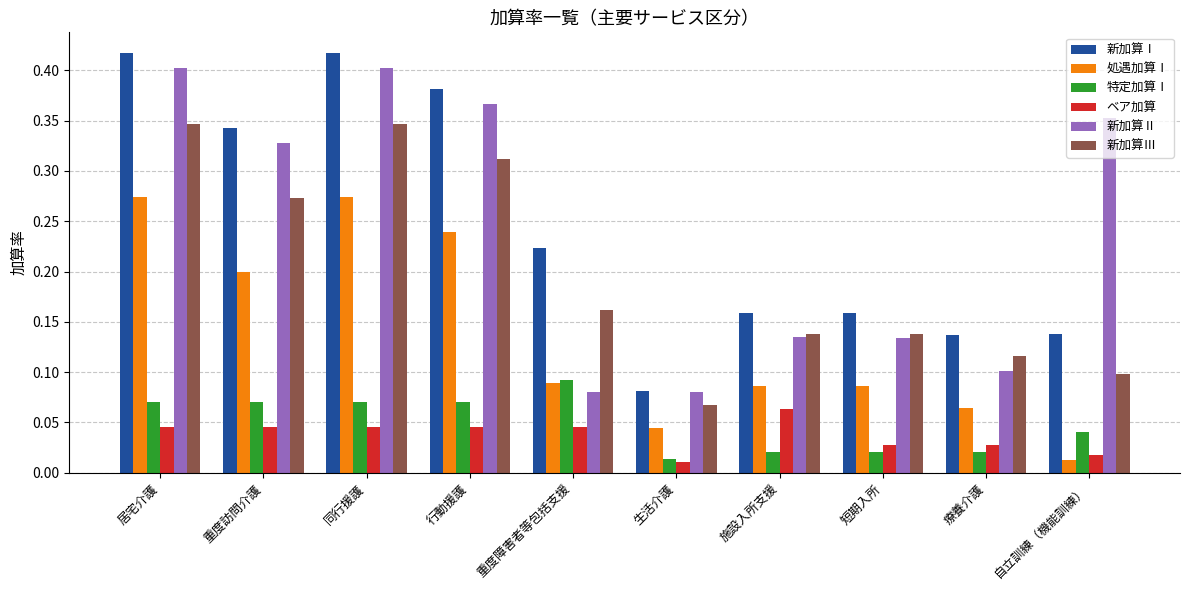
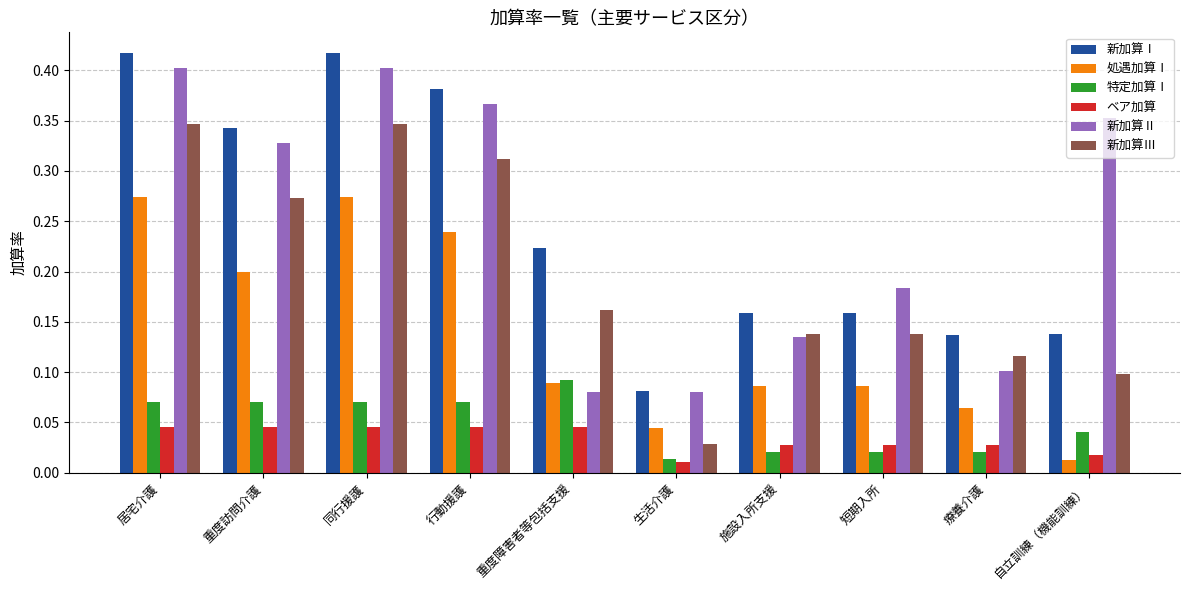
  {
    "新加算Ⅰ": {
      "居宅介護": 0.417,
      "重度訪問介護": 0.343,
      "同行援護": 0.417,
      "行動援護": 0.382,
      "重度障害者等包括支援": 0.223,
      "生活介護": 0.081,
      "施設入所支援": 0.159,
      "短期入所": 0.159,
      "療養介護": 0.137,
      "自立訓練（機能訓練）": 0.138
    },
    "処遇加算Ⅰ": {
      "居宅介護": 0.274,
      "重度訪問介護": 0.200,
      "同行援護": 0.274,
      "行動援護": 0.239,
      "重度障害者等包括支援": 0.089,
      "生活介護": 0.044,
      "施設入所支援": 0.086,
      "短期入所": 0.086,
      "療養介護": 0.064,
      "自立訓練（機能訓練）": 0.013
    },
    "特定加算Ⅰ": {
      "居宅介護": 0.070,
      "重度訪問介護": 0.070,
      "同行援護": 0.070,
      "行動援護": 0.070,
      "重度障害者等包括支援": 0.092,
      "生活介護": 0.014,
      "施設入所支援": 0.021,
      "短期入所": 0.021,
      "療養介護": 0.021,
      "自立訓練（機能訓練）": 0.040
    },
    "ベア加算": {
      "居宅介護": 0.045,
      "重度訪問介護": 0.045,
      "同行援護": 0.045,
      "行動援護": 0.045,
      "重度障害者等包括支援": 0.045,
      "生活介護": 0.011,
-     "施設入所支援": 0.063,
+     "施設入所支援": 0.028,
      "短期入所": 0.028,
      "療養介護": 0.028,
      "自立訓練（機能訓練）": 0.018
    },
    "新加算Ⅱ": {
      "居宅介護": 0.402,
      "重度訪問介護": 0.328,
      "同行援護": 0.402,
      "行動援護": 0.367,
      "重度障害者等包括支援": 0.080,
      "生活介護": 0.080,
      "施設入所支援": 0.135,
-     "短期入所": 0.134,
+     "短期入所": 0.184,
      "療養介護": 0.101
    },
    "新加算Ⅲ": {
      "居宅介護": 0.347,
      "重度訪問介護": 0.273,
      "同行援護": 0.347,
      "行動援護": 0.312,
      "重度障害者等包括支援": 0.162,
-     "生活介護": 0.067,
+     "生活介護": 0.029,
      "施設入所支援": 0.138,
      "短期入所": 0.138,
      "療養介護": 0.116,
      "自立訓練（機能訓練）": 0.098
    }
  }
